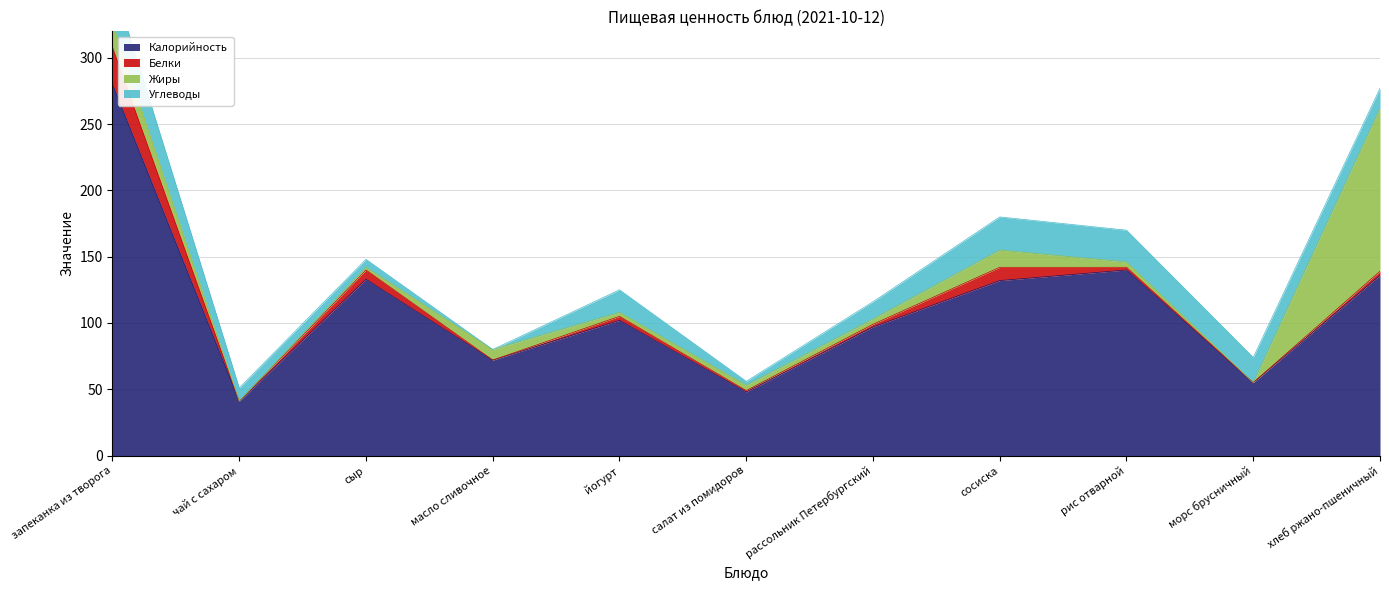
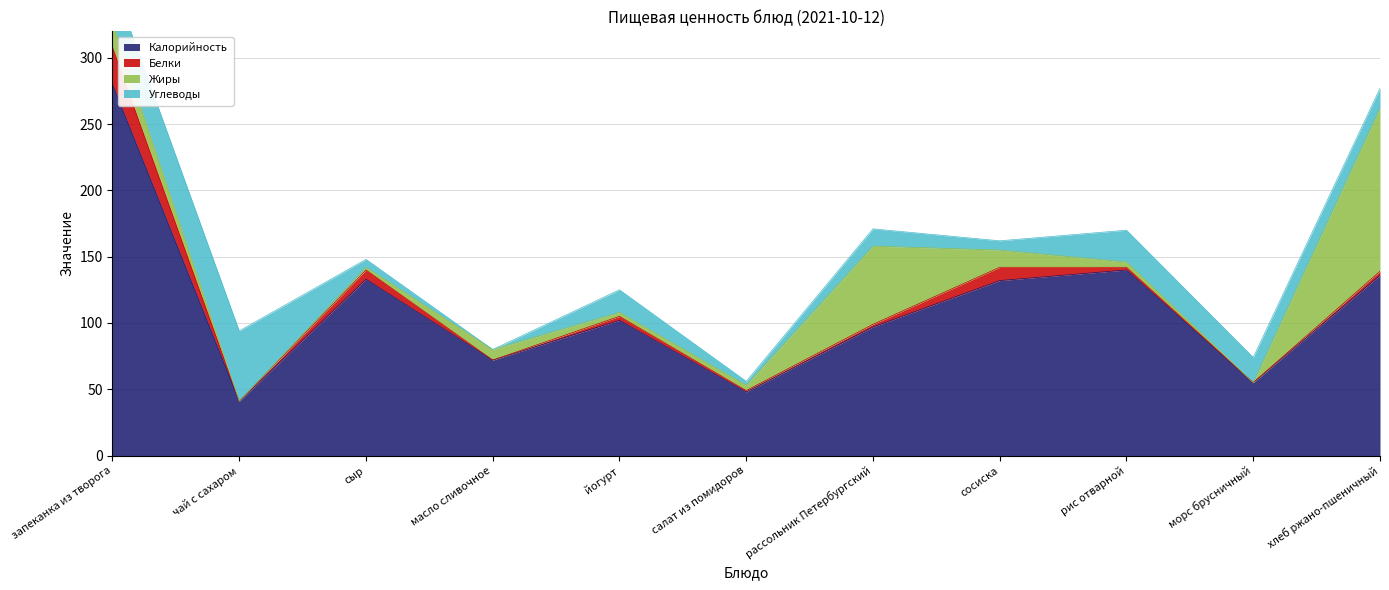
  {
    "Калорийность": {
      "запеканка из творога": 280,
      "сыр": 133,
      "йогурт": 102,
      "рассольник Петербургский": 97,
      "сосиска": 132,
      "рис отварной": 140,
      "хлеб ржано-пшеничный": 136
    },
    "Белки": {
      "запеканка из творога": 28,
      "сыр": 7,
      "йогурт": 3,
      "рассольник Петербургский": 2,
      "сосиска": 10,
      "рис отварной": 2,
      "хлеб ржано-пшеничный": 3
    },
    "Жиры": {
      "сыр": 2,
      "йогурт": 3,
      "салат из помидоров": 4,
-     "рассольник Петербургский": 4,
+     "рассольник Петербургский": 59,
      "сосиска": 13,
      "рис отварной": 4,
      "хлеб ржано-пшеничный": 123
    },
    "Углеводы": {
-     "чай с сахаром": 10,
+     "чай с сахаром": 53,
      "сыр": 6,
      "йогурт": 17,
      "салат из помидоров": 3,
      "рассольник Петербургский": 13,
-     "сосиска": 25,
+     "сосиска": 7,
      "рис отварной": 24,
      "морс брусничный": 19,
      "хлеб ржано-пшеничный": 15
    }
  }
